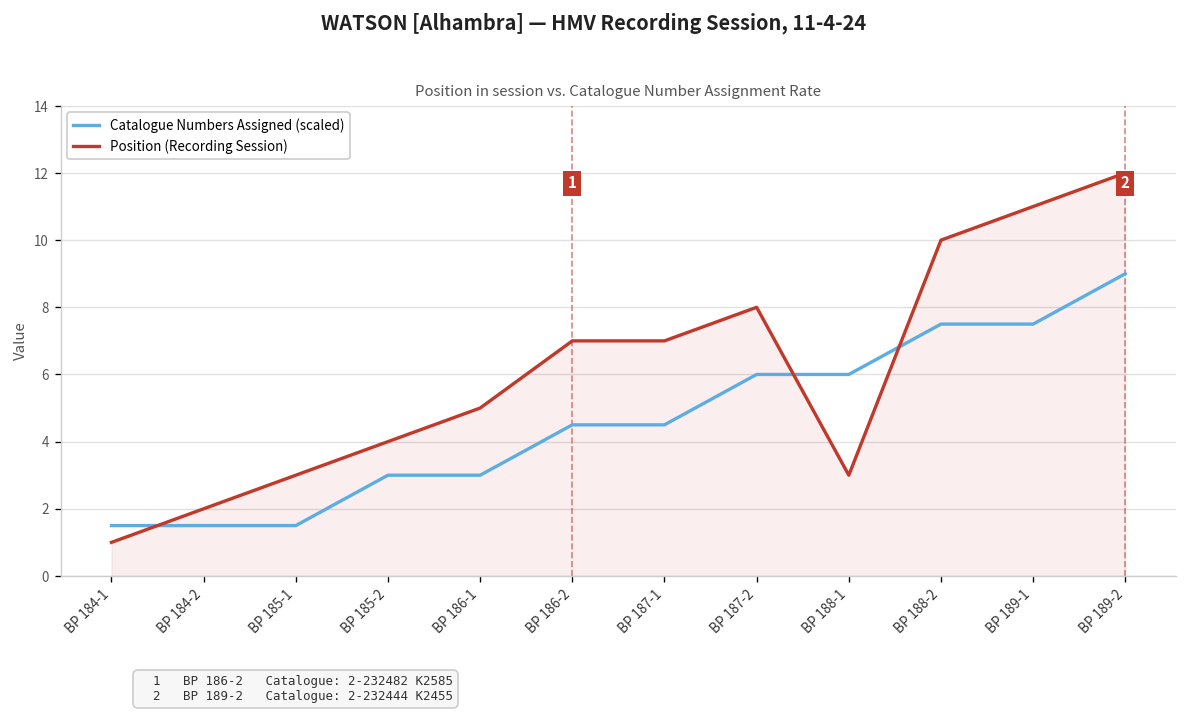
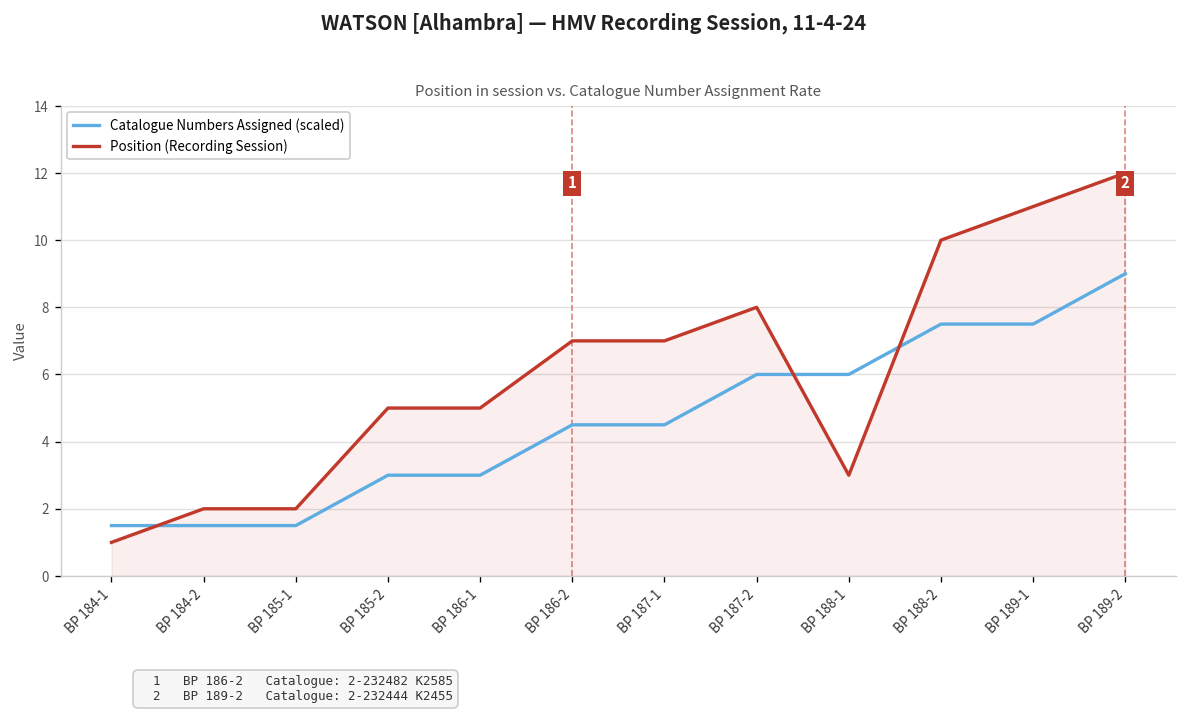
  {
    "Catalogue Numbers Assigned (scaled)": {
      "BP 184-1": 1.5,
      "BP 184-2": 1.5,
      "BP 185-1": 1.5,
      "BP 185-2": 3,
      "BP 186-1": 3,
      "BP 186-2": 4.5,
      "BP 187-1": 4.5,
      "BP 187-2": 6,
      "BP 188-1": 6,
      "BP 188-2": 7.5,
      "BP 189-1": 7.5,
      "BP 189-2": 9
    },
    "Position (Recording Session)": {
      "BP 184-1": 1,
      "BP 184-2": 2,
-     "BP 185-1": 3,
-     "BP 185-2": 4,
+     "BP 185-1": 2,
+     "BP 185-2": 5,
      "BP 186-1": 5,
      "BP 186-2": 7,
      "BP 187-1": 7,
      "BP 187-2": 8,
      "BP 188-1": 3,
      "BP 188-2": 10,
      "BP 189-1": 11
    }
  }
